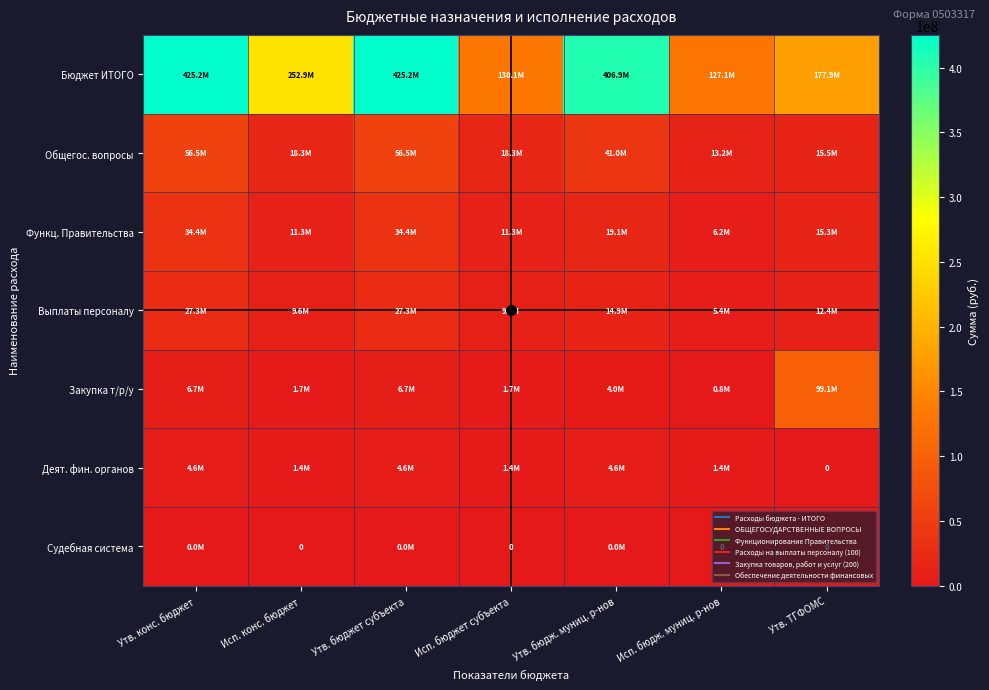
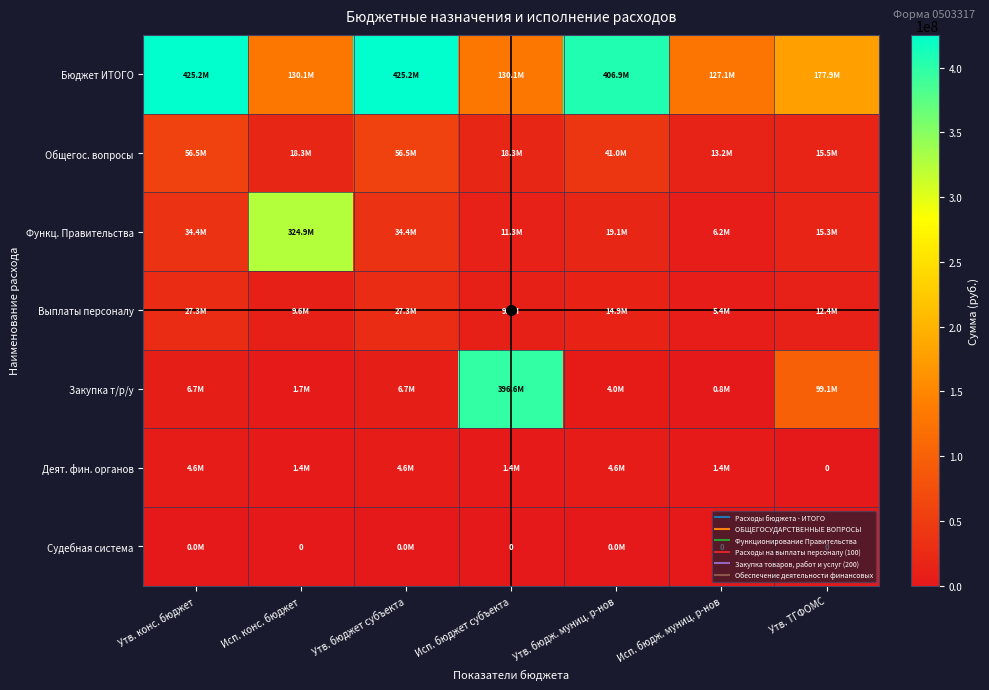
  {
    "Бюджет ИТОГО": {
      "Утв. конс. бюджет": "425.2M",
-     "Исп. конс. бюджет": "252.9M",
+     "Исп. конс. бюджет": "130.1M",
      "Утв. бюджет субъекта": "425.2M",
      "Исп. бюджет субъекта": "130.1M",
      "Утв. бюдж. муниц. р-нов": "406.9M",
      "Исп. бюдж. муниц. р-нов": "127.1M",
      "Утв. ТГФОМС": "177.9M"
    },
    "Общегос. вопросы": {
      "Утв. конс. бюджет": "56.5M",
      "Исп. конс. бюджет": "18.3M",
      "Утв. бюджет субъекта": "56.5M",
      "Исп. бюджет субъекта": "18.3M",
      "Утв. бюдж. муниц. р-нов": "41.0M",
      "Исп. бюдж. муниц. р-нов": "13.2M",
      "Утв. ТГФОМС": "15.5M"
    },
    "Функц. Правительства": {
      "Утв. конс. бюджет": "34.4M",
-     "Исп. конс. бюджет": "11.3M",
+     "Исп. конс. бюджет": "324.9M",
      "Утв. бюджет субъекта": "34.4M",
      "Исп. бюджет субъекта": "11.3M",
      "Утв. бюдж. муниц. р-нов": "19.1M",
      "Исп. бюдж. муниц. р-нов": "6.2M",
      "Утв. ТГФОМС": "15.3M"
    },
    "Выплаты персоналу": {
      "Утв. конс. бюджет": "27.3M",
      "Исп. конс. бюджет": "9.6M",
      "Утв. бюджет субъекта": "27.3M",
      "Утв. бюдж. муниц. р-нов": "14.9M",
      "Исп. бюдж. муниц. р-нов": "5.4M",
      "Утв. ТГФОМС": "12.4M"
    },
    "Закупка т/р/у": {
      "Утв. конс. бюджет": "6.7M",
      "Исп. конс. бюджет": "1.7M",
      "Утв. бюджет субъекта": "6.7M",
-     "Исп. бюджет субъекта": "1.7M",
+     "Исп. бюджет субъекта": "396.6M",
      "Утв. бюдж. муниц. р-нов": "4.0M",
      "Исп. бюдж. муниц. р-нов": "0.8M",
      "Утв. ТГФОМС": "99.1M"
    },
    "Деят. фин. органов": {
      "Утв. конс. бюджет": "4.6M",
      "Исп. конс. бюджет": "1.4M",
      "Утв. бюджет субъекта": "4.6M",
      "Исп. бюджет субъекта": "1.4M",
      "Утв. бюдж. муниц. р-нов": "4.6M",
      "Исп. бюдж. муниц. р-нов": "1.4M",
      "Утв. ТГФОМС": "0"
    },
    "Судебная система": {
      "Утв. конс. бюджет": "0.0M",
      "Исп. конс. бюджет": "0",
      "Утв. бюджет субъекта": "0.0M",
      "Исп. бюджет субъекта": "0",
      "Утв. бюдж. муниц. р-нов": "0.0M"
    }
  }
